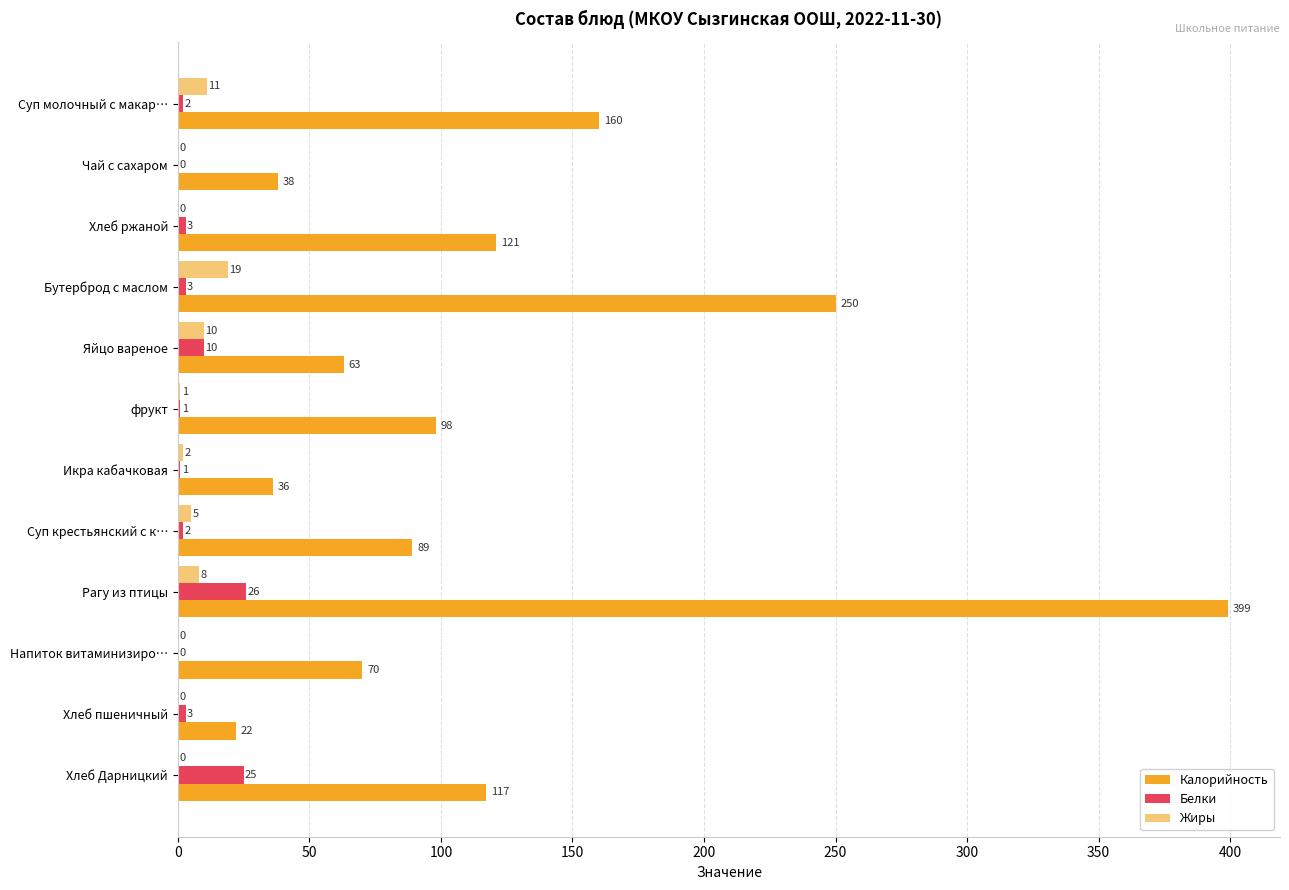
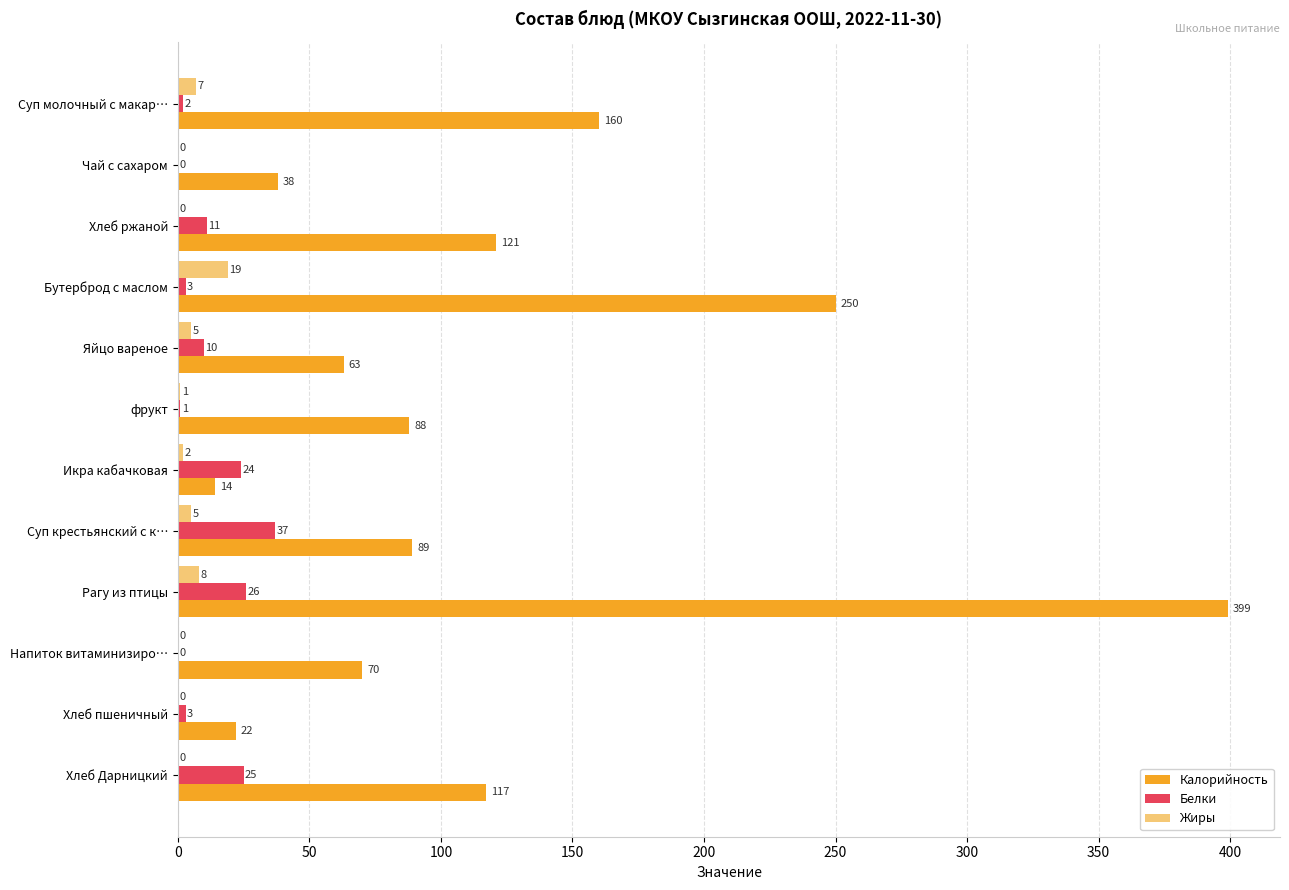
  {
    "Калорийность": {
      "Суп молочный с макар…": 160,
      "Чай с сахаром": 38,
      "Хлеб ржаной": 121,
      "Бутерброд с маслом": 250,
      "Яйцо вареное": 63,
-     "фрукт": 98,
-     "Икра кабачковая": 36,
+     "фрукт": 88,
+     "Икра кабачковая": 14,
      "Суп крестьянский с к…": 89,
      "Рагу из птицы": 399,
      "Напиток витаминизиро…": 70,
      "Хлеб пшеничный": 22,
      "Хлеб Дарницкий": 117
    },
    "Белки": {
      "Суп молочный с макар…": 2,
      "Чай с сахаром": 0,
-     "Хлеб ржаной": 3,
+     "Хлеб ржаной": 11,
      "Бутерброд с маслом": 3,
      "Яйцо вареное": 10,
      "фрукт": 1,
-     "Икра кабачковая": 1,
-     "Суп крестьянский с к…": 2,
+     "Икра кабачковая": 24,
+     "Суп крестьянский с к…": 37,
      "Рагу из птицы": 26,
      "Напиток витаминизиро…": 0,
      "Хлеб пшеничный": 3,
      "Хлеб Дарницкий": 25
    },
    "Жиры": {
-     "Суп молочный с макар…": 11,
+     "Суп молочный с макар…": 7,
      "Чай с сахаром": 0,
      "Хлеб ржаной": 0,
      "Бутерброд с маслом": 19,
-     "Яйцо вареное": 10,
+     "Яйцо вареное": 5,
      "фрукт": 1,
      "Икра кабачковая": 2,
      "Суп крестьянский с к…": 5,
      "Рагу из птицы": 8,
      "Напиток витаминизиро…": 0,
      "Хлеб пшеничный": 0,
      "Хлеб Дарницкий": 0
    }
  }
